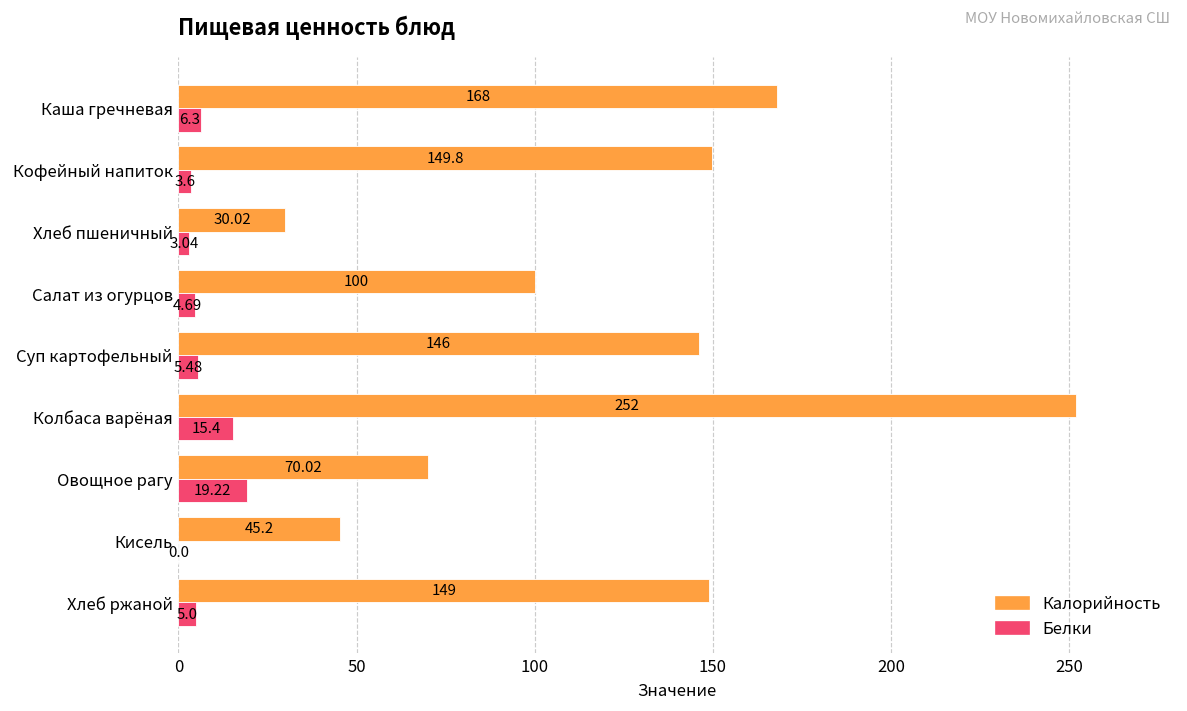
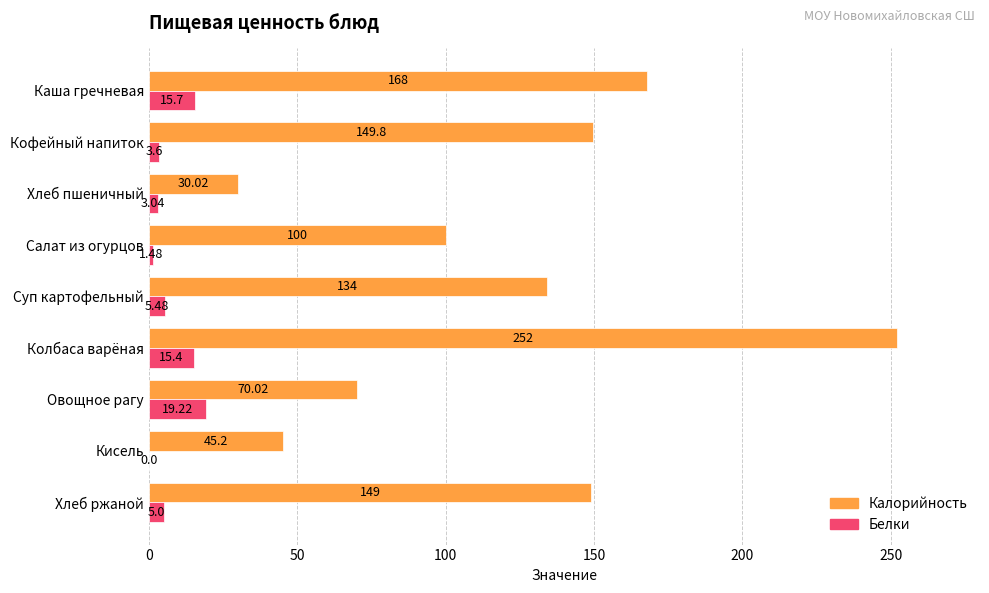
  {
    "Калорийность": {
      "Каша гречневая": 168,
      "Кофейный напиток": 149.8,
      "Хлеб пшеничный": 30.02,
      "Салат из огурцов": 100,
-     "Суп картофельный": 146,
+     "Суп картофельный": 134,
      "Колбаса варёная": 252,
      "Овощное рагу": 70.02,
      "Кисель": 45.2,
      "Хлеб ржаной": 149
    },
    "Белки": {
-     "Каша гречневая": 6.3,
+     "Каша гречневая": 15.7,
      "Кофейный напиток": 3.6,
      "Хлеб пшеничный": 3.04,
-     "Салат из огурцов": 4.69,
+     "Салат из огурцов": 1.48,
      "Суп картофельный": 5.48,
      "Колбаса варёная": 15.4,
      "Овощное рагу": 19.22,
      "Кисель": 0.0,
      "Хлеб ржаной": 5.0
    }
  }
